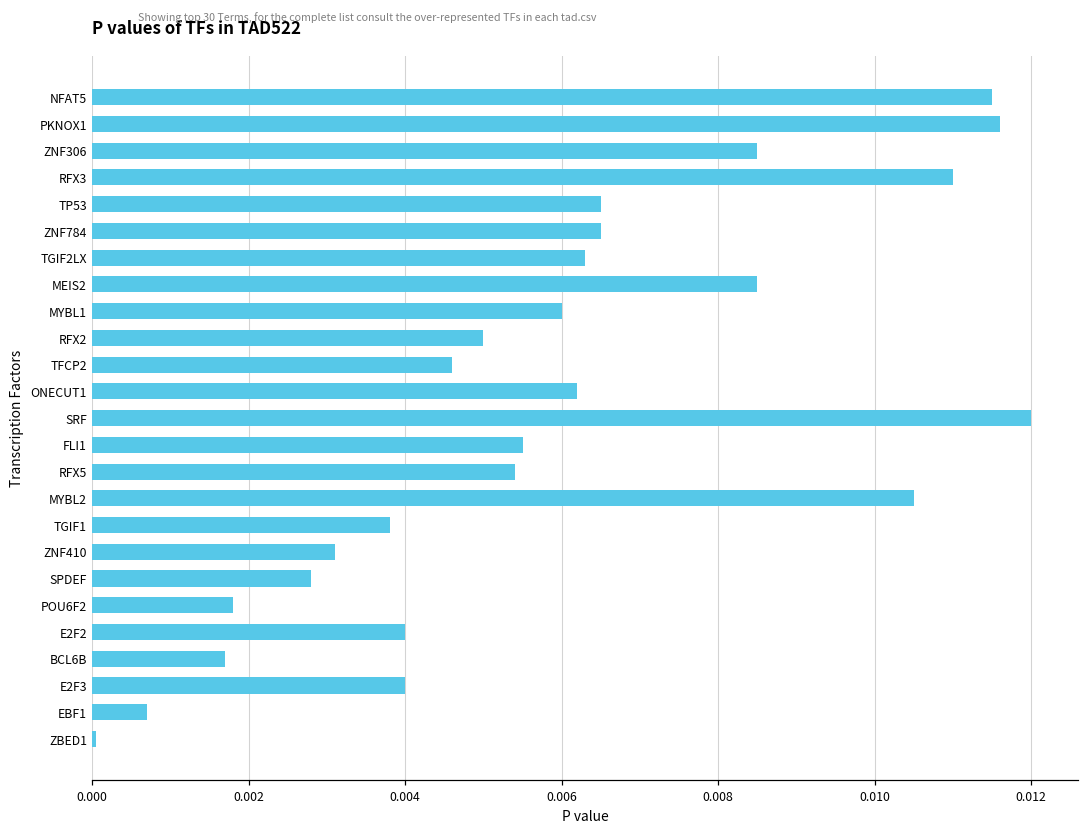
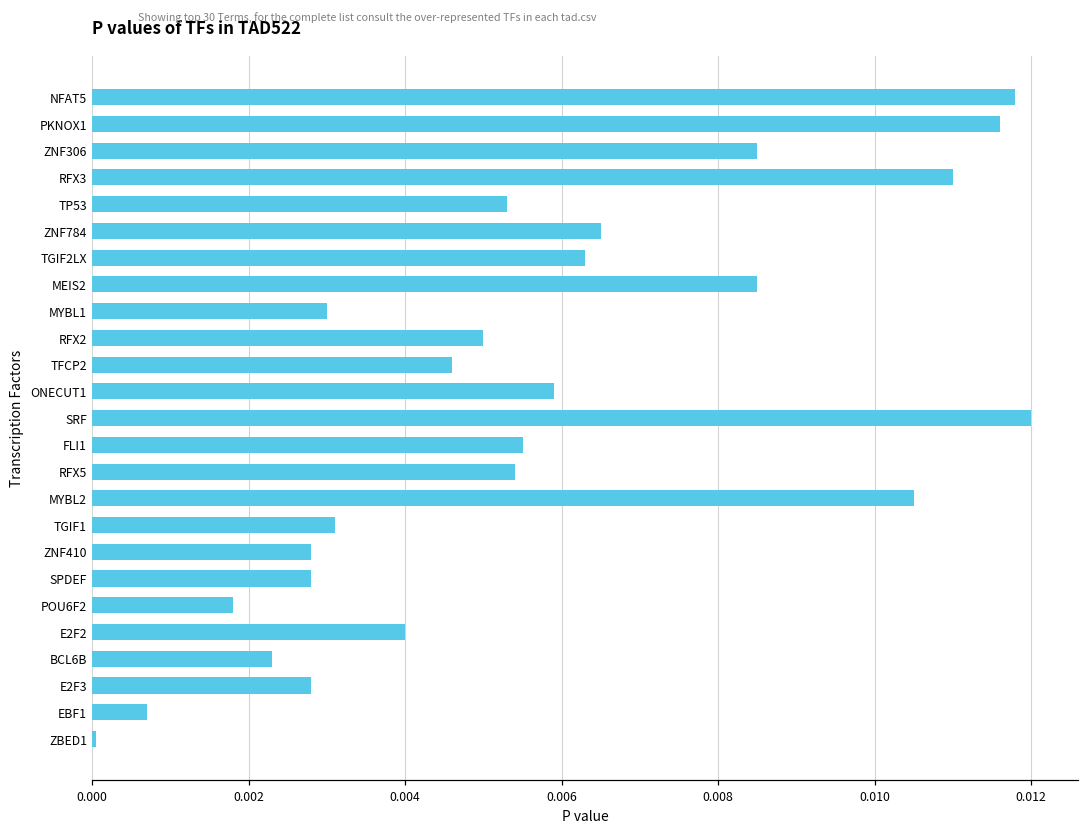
  {
-   "NFAT5": 0.0115,
+   "NFAT5": 0.0118,
    "PKNOX1": 0.0116,
    "ZNF306": 0.0085,
    "RFX3": 0.0110,
-   "TP53": 0.0065,
+   "TP53": 0.0053,
    "ZNF784": 0.0065,
    "TGIF2LX": 0.0063,
    "MEIS2": 0.0085,
-   "MYBL1": 0.006,
+   "MYBL1": 0.003,
    "RFX2": 0.0050,
    "TFCP2": 0.0046,
-   "ONECUT1": 0.0062,
+   "ONECUT1": 0.0059,
    "SRF": 0.0120,
    "FLI1": 0.0055,
    "RFX5": 0.0054,
    "MYBL2": 0.0105,
-   "TGIF1": 0.0038,
-   "ZNF410": 0.0031,
+   "TGIF1": 0.0031,
+   "ZNF410": 0.0028,
    "SPDEF": 0.0028,
    "POU6F2": 0.0018,
    "E2F2": 0.0040,
-   "BCL6B": 0.0017,
-   "E2F3": 0.0040,
+   "BCL6B": 0.0023,
+   "E2F3": 0.0028,
    "EBF1": 0.0007,
    "ZBED1": 0.0001
  }
